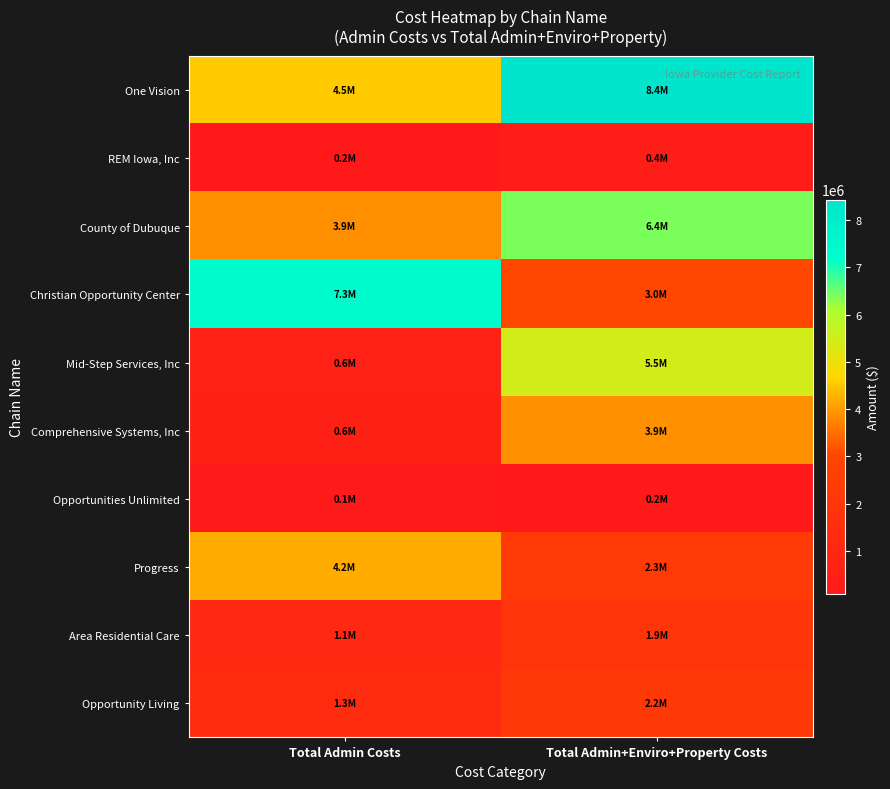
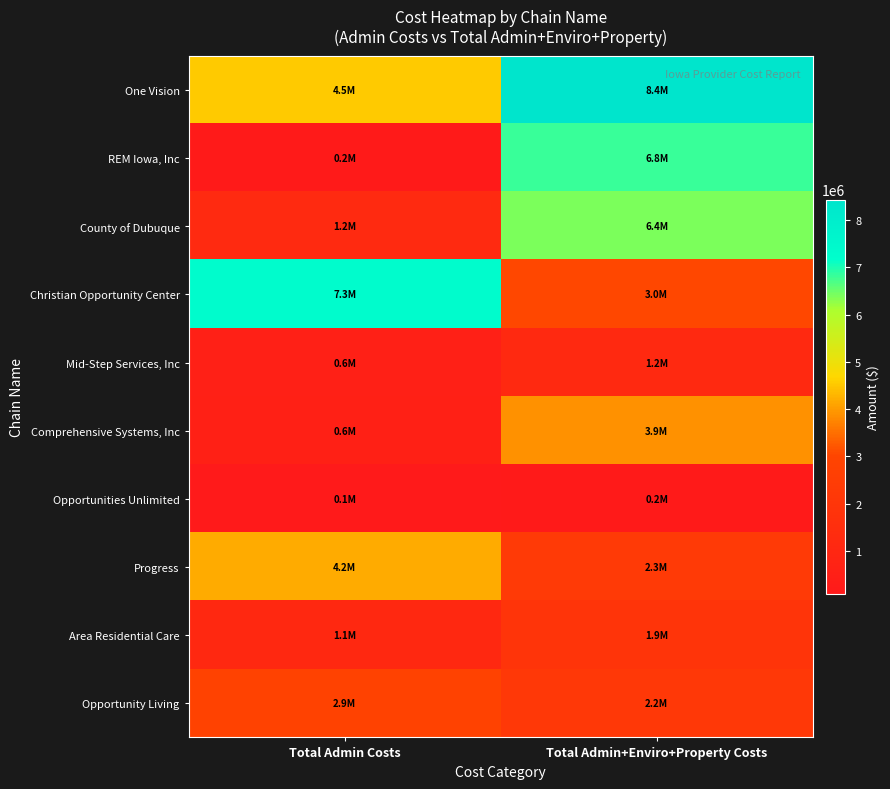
  {
    "One Vision": {
      "Total Admin Costs": "4.5M"
    },
    "REM Iowa, Inc": {
      "Total Admin Costs": "0.2M",
-     "Total Admin+Enviro+Property Costs": "0.4M"
+     "Total Admin+Enviro+Property Costs": "6.8M"
    },
    "County of Dubuque": {
-     "Total Admin Costs": "3.9M",
+     "Total Admin Costs": "1.2M",
      "Total Admin+Enviro+Property Costs": "6.4M"
    },
    "Christian Opportunity Center": {
      "Total Admin Costs": "7.3M",
      "Total Admin+Enviro+Property Costs": "3.0M"
    },
    "Mid-Step Services, Inc": {
      "Total Admin Costs": "0.6M",
-     "Total Admin+Enviro+Property Costs": "5.5M"
+     "Total Admin+Enviro+Property Costs": "1.2M"
    },
    "Comprehensive Systems, Inc": {
      "Total Admin Costs": "0.6M",
      "Total Admin+Enviro+Property Costs": "3.9M"
    },
    "Opportunities Unlimited": {
      "Total Admin Costs": "0.1M",
      "Total Admin+Enviro+Property Costs": "0.2M"
    },
    "Progress": {
      "Total Admin Costs": "4.2M",
      "Total Admin+Enviro+Property Costs": "2.3M"
    },
    "Area Residential Care": {
      "Total Admin Costs": "1.1M",
      "Total Admin+Enviro+Property Costs": "1.9M"
    },
    "Opportunity Living": {
-     "Total Admin Costs": "1.3M",
+     "Total Admin Costs": "2.9M",
      "Total Admin+Enviro+Property Costs": "2.2M"
    }
  }
